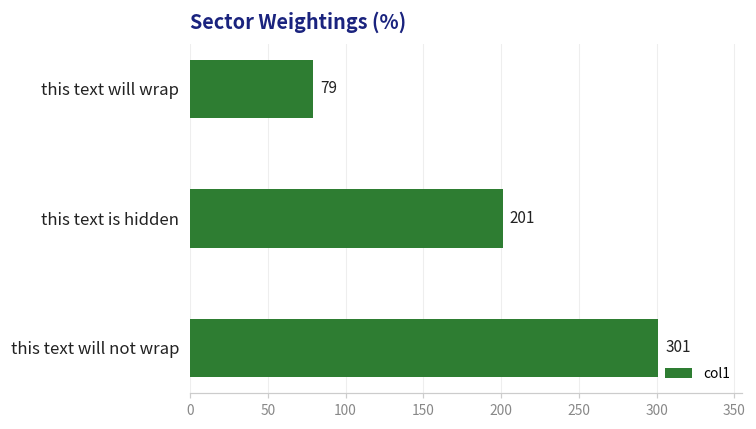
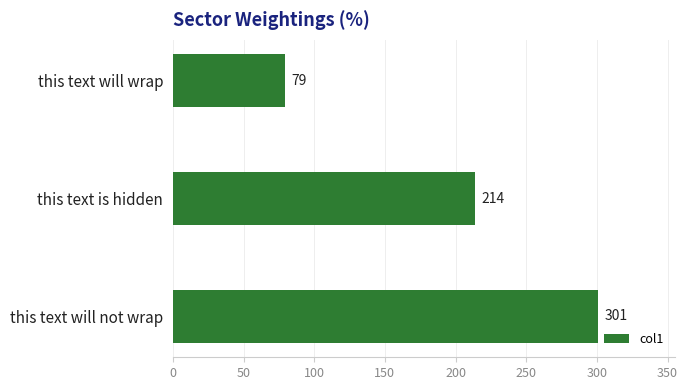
  {
    "this text will wrap": 79,
-   "this text is hidden": 201,
+   "this text is hidden": 214,
    "this text will not wrap": 301
  }
